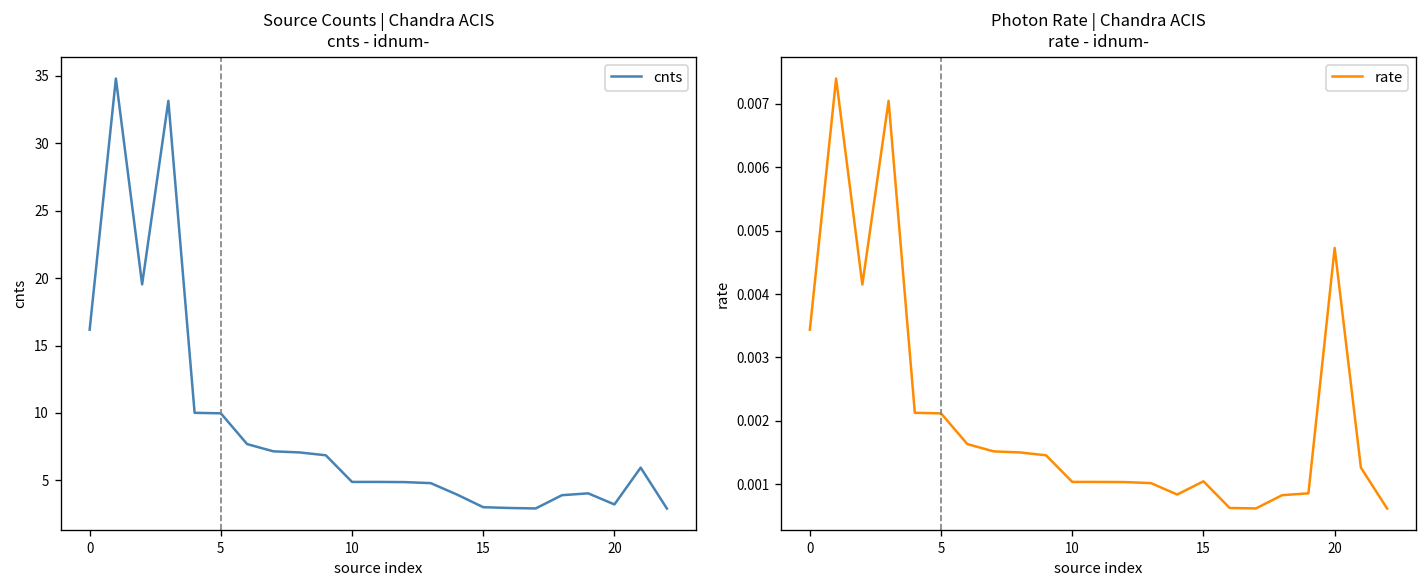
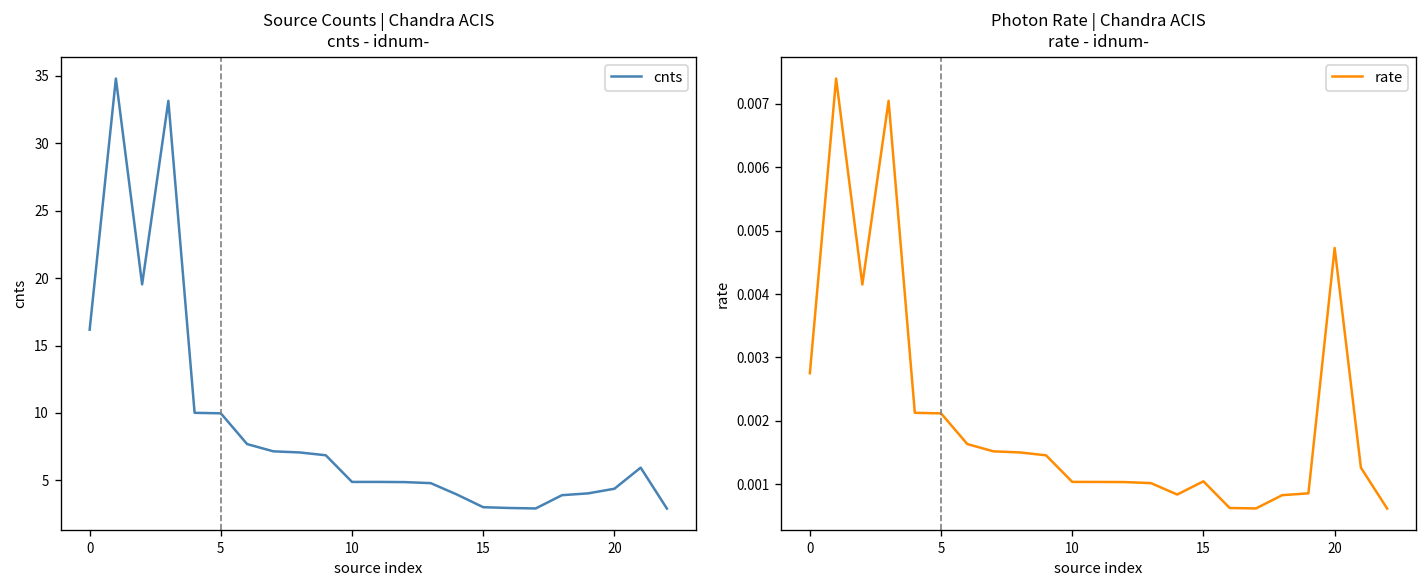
  {
    "Source Counts | Chandra ACIS cnts - idnum-": {
      "0": 16.2,
      "5": 10.0,
      "10": 4.9,
      "15": 3.0,
-     "20": 3.2
+     "20": 4.4
    },
    "Photon Rate | Chandra ACIS rate - idnum-": {
-     "0": 0.0034,
+     "0": 0.0028,
      "5": 0.0021,
      "10": 0.0010,
      "15": 0.0010,
      "20": 0.0047
    }
  }
